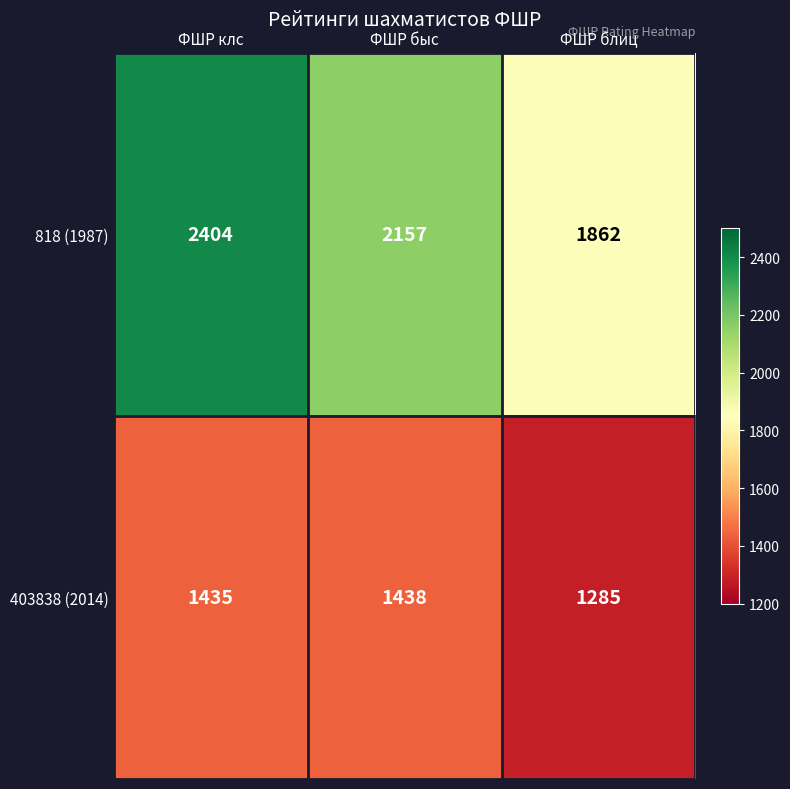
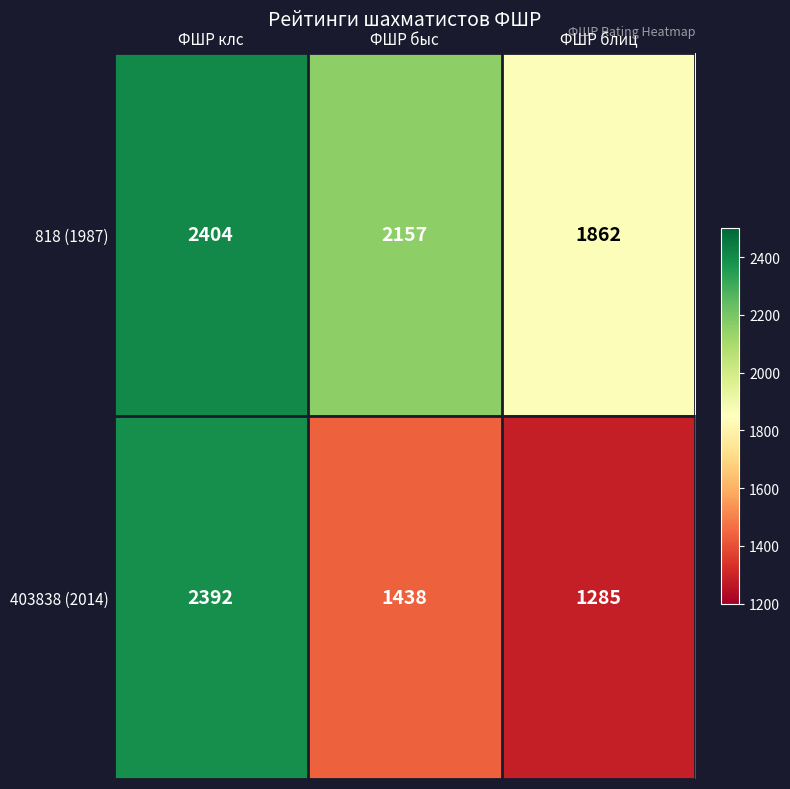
  {
    "818 (1987)": {
      "ФШР клс": 2404,
      "ФШР быс": 2157,
      "ФШР блиц": 1862
    },
    "403838 (2014)": {
-     "ФШР клс": 1435,
+     "ФШР клс": 2392,
      "ФШР быс": 1438,
      "ФШР блиц": 1285
    }
  }
